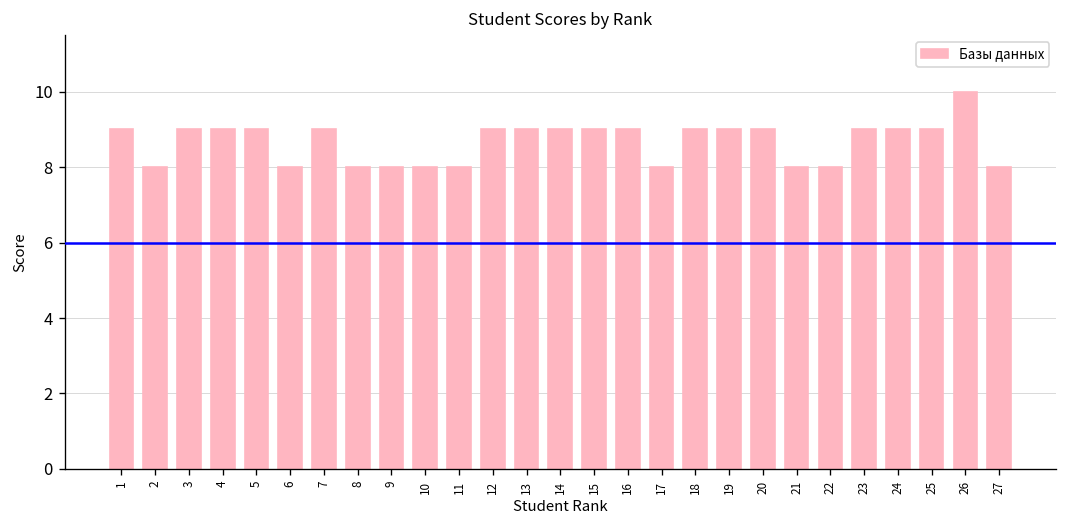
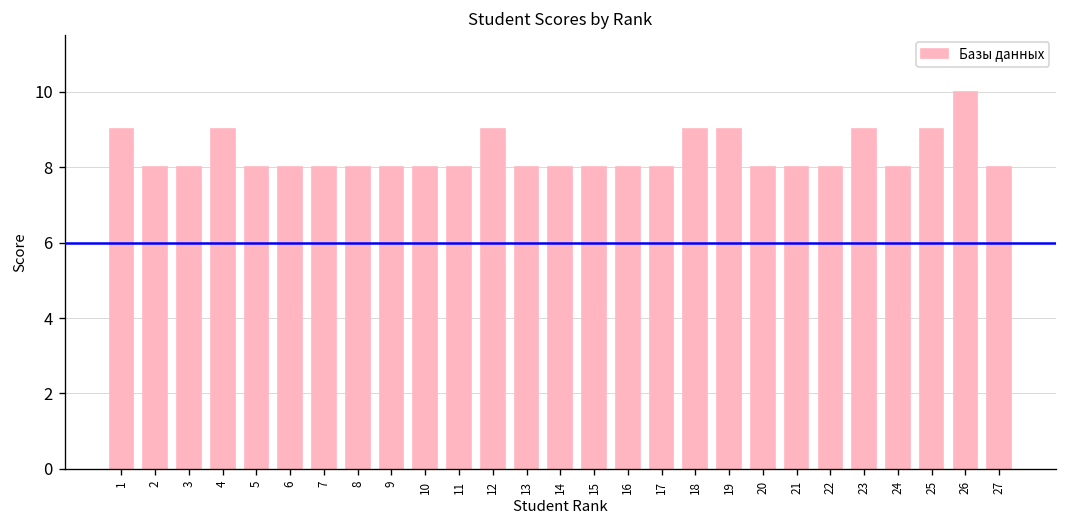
  {
    "1": 9,
    "2": 8,
-   "3": 9,
+   "3": 8,
    "4": 9,
-   "5": 9,
+   "5": 8,
    "6": 8,
-   "7": 9,
+   "7": 8,
    "8": 8,
    "9": 8,
    "10": 8,
    "11": 8,
    "12": 9,
-   "13": 9,
-   "14": 9,
-   "15": 9,
-   "16": 9,
+   "13": 8,
+   "14": 8,
+   "15": 8,
+   "16": 8,
    "17": 8,
    "18": 9,
    "19": 9,
-   "20": 9,
+   "20": 8,
    "21": 8,
    "22": 8,
    "23": 9,
-   "24": 9,
+   "24": 8,
    "25": 9,
    "26": 10,
    "27": 8
  }
